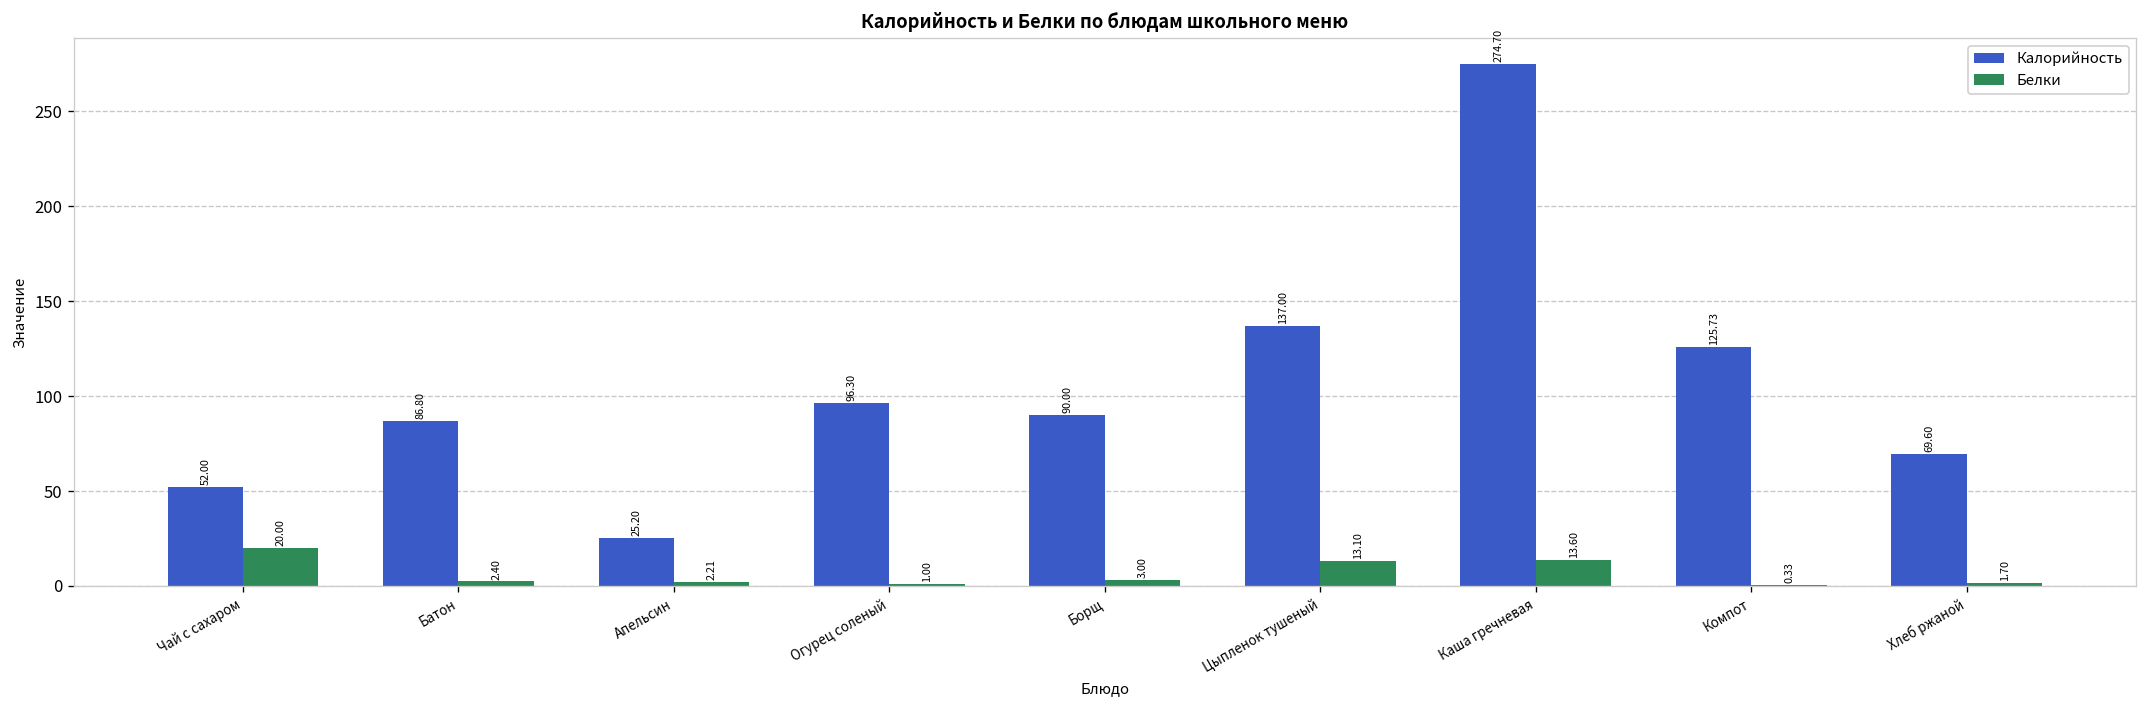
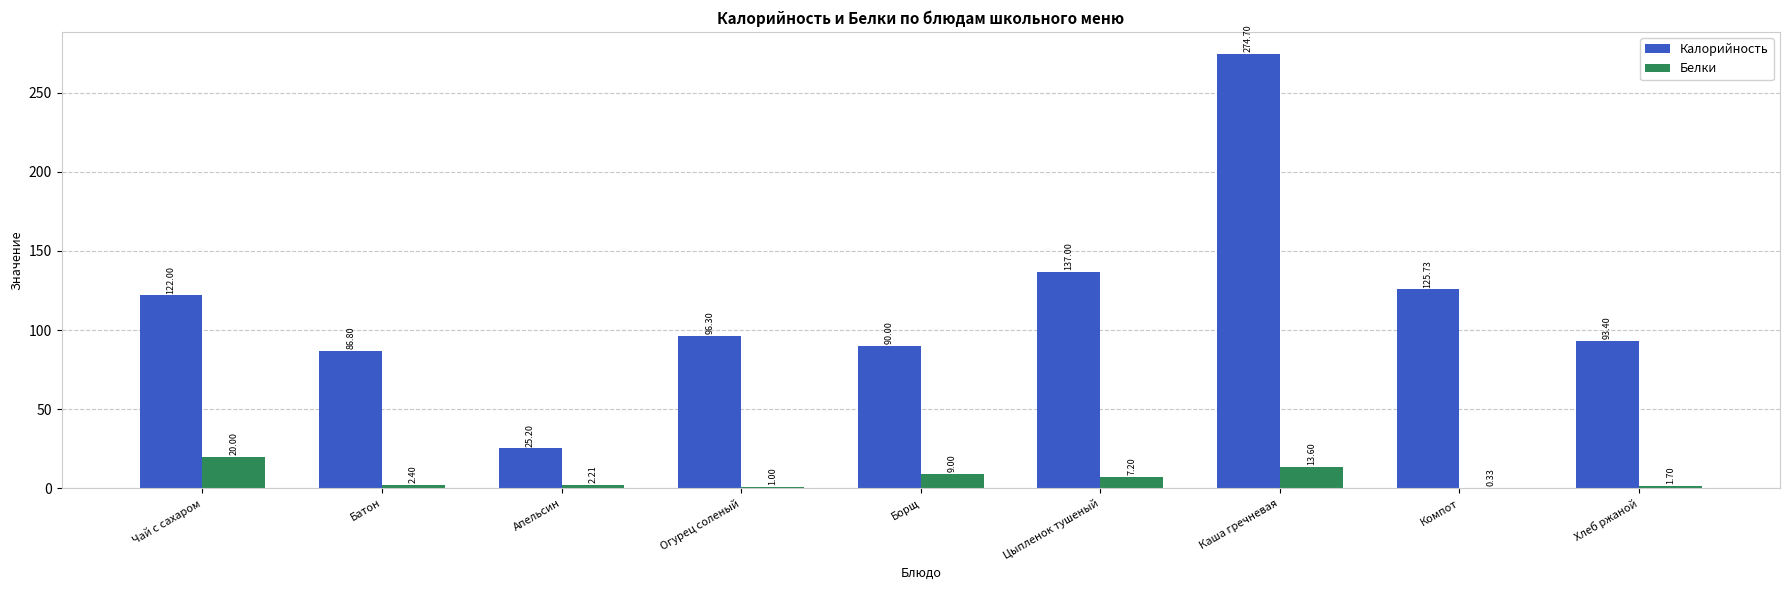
  {
    "Калорийность": {
-     "Чай с сахаром": 52.00,
+     "Чай с сахаром": 122.00,
      "Батон": 86.80,
      "Апельсин": 25.20,
      "Огурец соленый": 96.30,
      "Борщ": 90.00,
      "Цыпленок тушеный": 137.00,
      "Каша гречневая": 274.70,
      "Компот": 125.73,
-     "Хлеб ржаной": 69.60
+     "Хлеб ржаной": 93.40
    },
    "Белки": {
      "Чай с сахаром": 20.00,
      "Батон": 2.40,
      "Апельсин": 2.21,
      "Огурец соленый": 1.00,
-     "Борщ": 3.00,
-     "Цыпленок тушеный": 13.10,
+     "Борщ": 9.00,
+     "Цыпленок тушеный": 7.20,
      "Каша гречневая": 13.60,
      "Компот": 0.33,
      "Хлеб ржаной": 1.70
    }
  }
